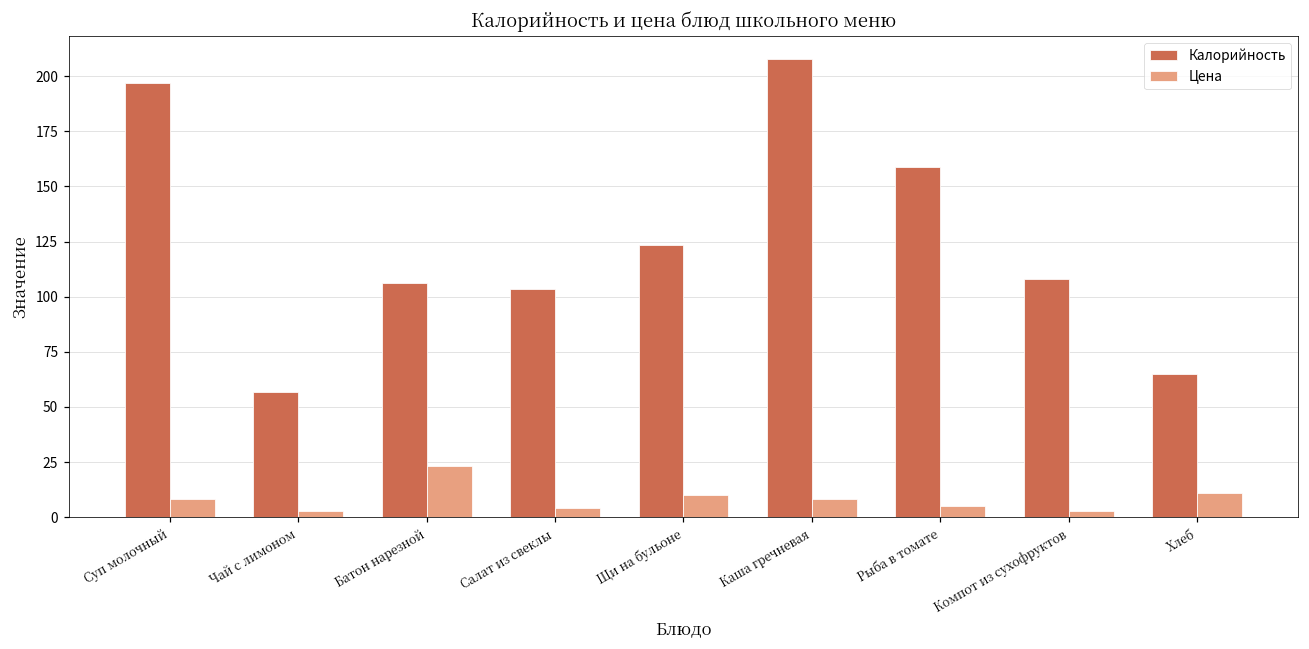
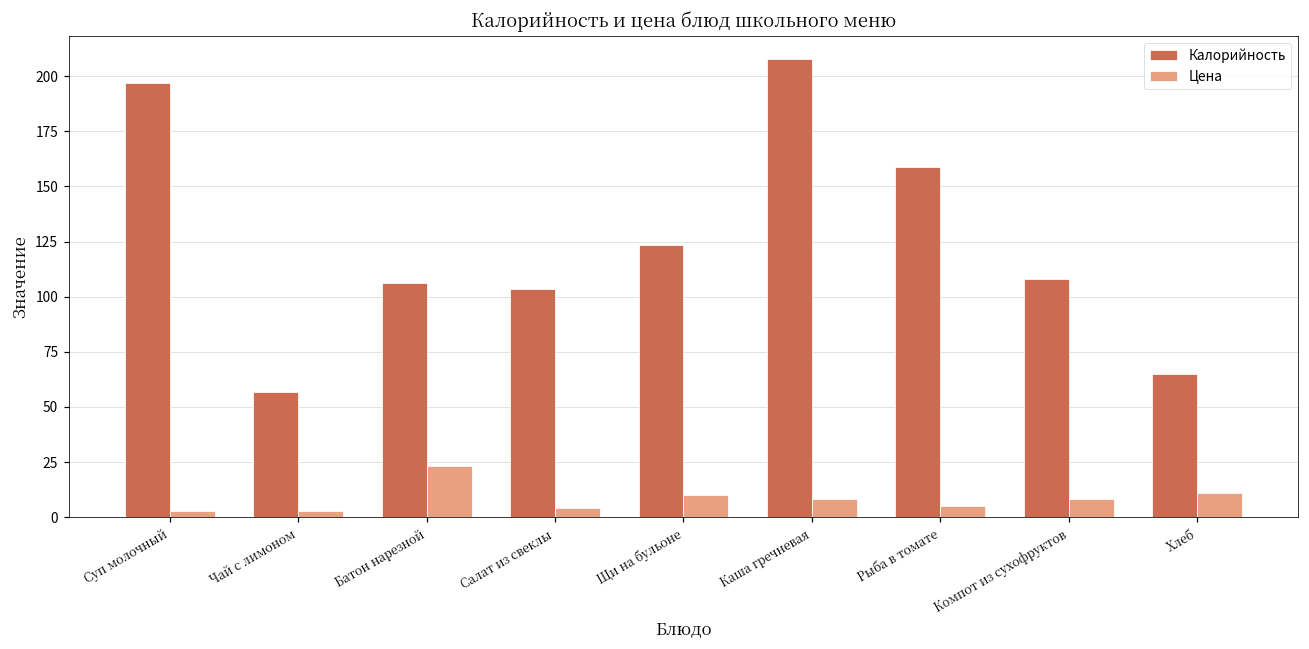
  {
    "Калорийность": {
      "Суп молочный": 197,
      "Чай с лимоном": 57,
      "Батон нарезной": 106,
      "Салат из свеклы": 104,
      "Щи на бульоне": 123,
      "Каша гречневая": 208,
      "Рыба в томате": 159,
      "Компот из сухофруктов": 108,
      "Хлеб": 65
    },
    "Цена": {
-     "Суп молочный": 8,
+     "Суп молочный": 3,
      "Чай с лимоном": 3,
      "Батон нарезной": 23,
      "Салат из свеклы": 4,
      "Щи на бульоне": 10,
      "Каша гречневая": 8,
      "Рыба в томате": 5,
-     "Компот из сухофруктов": 3,
+     "Компот из сухофруктов": 8,
      "Хлеб": 11
    }
  }
